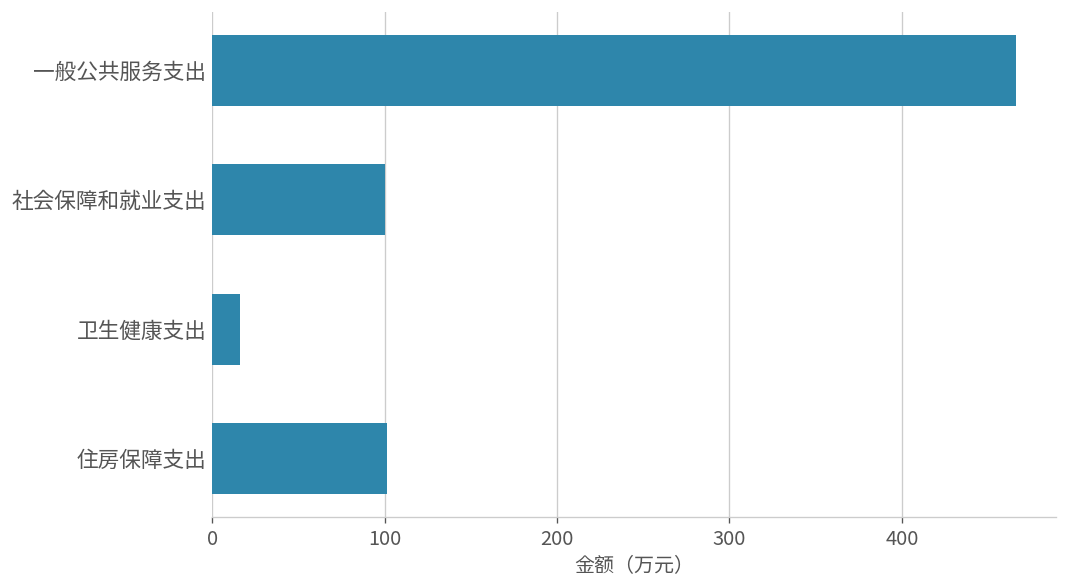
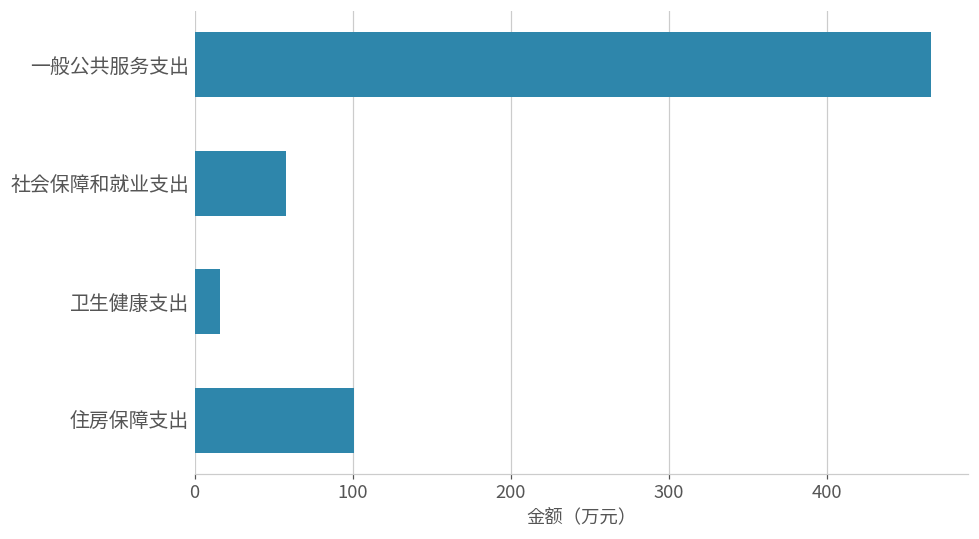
  {
    "一般公共服务支出": 466,
-   "社会保障和就业支出": 100,
+   "社会保障和就业支出": 58,
    "卫生健康支出": 16,
    "住房保障支出": 101
  }
